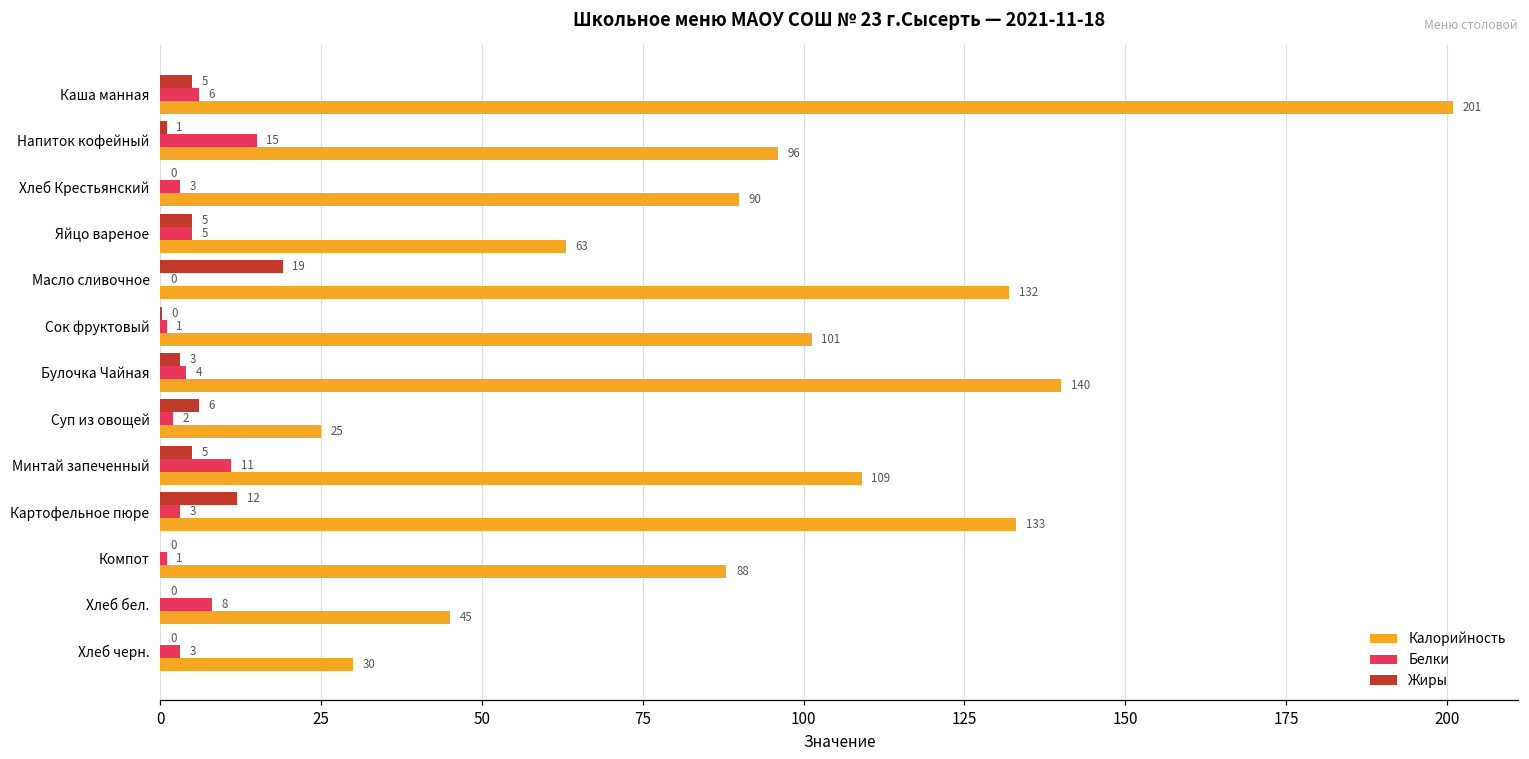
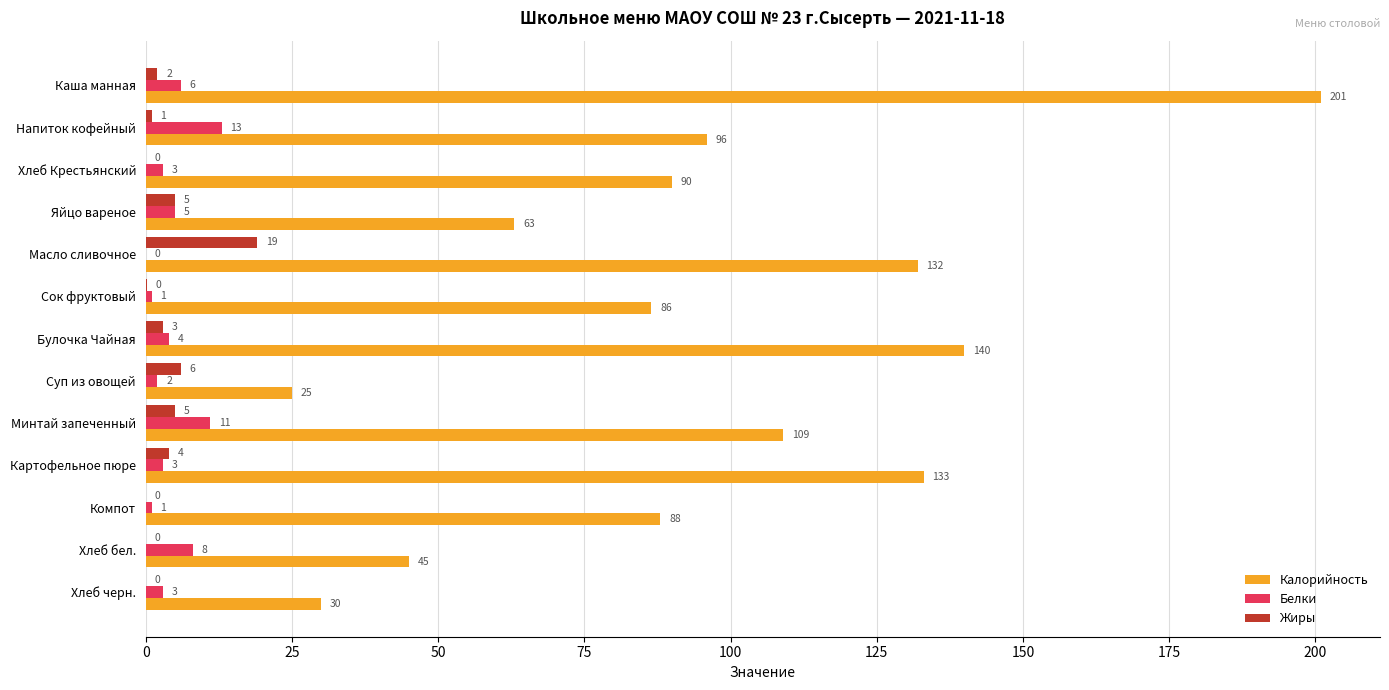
  {
    "Калорийность": {
      "Каша манная": 201,
      "Напиток кофейный": 96,
      "Хлеб Крестьянский": 90,
      "Яйцо вареное": 63,
      "Масло сливочное": 132,
-     "Сок фруктовый": 101,
+     "Сок фруктовый": 86,
      "Булочка Чайная": 140,
      "Суп из овощей": 25,
      "Минтай запеченный": 109,
      "Картофельное пюре": 133,
      "Компот": 88,
      "Хлеб бел.": 45,
      "Хлеб черн.": 30
    },
    "Белки": {
      "Каша манная": 6,
-     "Напиток кофейный": 15,
+     "Напиток кофейный": 13,
      "Хлеб Крестьянский": 3,
      "Яйцо вареное": 5,
      "Масло сливочное": 0,
      "Сок фруктовый": 1,
      "Булочка Чайная": 4,
      "Суп из овощей": 2,
      "Минтай запеченный": 11,
      "Картофельное пюре": 3,
      "Компот": 1,
      "Хлеб бел.": 8,
      "Хлеб черн.": 3
    },
    "Жиры": {
-     "Каша манная": 5,
+     "Каша манная": 2,
      "Напиток кофейный": 1,
      "Хлеб Крестьянский": 0,
      "Яйцо вареное": 5,
      "Масло сливочное": 19,
      "Сок фруктовый": 0,
      "Булочка Чайная": 3,
      "Суп из овощей": 6,
      "Минтай запеченный": 5,
-     "Картофельное пюре": 12,
+     "Картофельное пюре": 4,
      "Компот": 0,
      "Хлеб бел.": 0,
      "Хлеб черн.": 0
    }
  }
